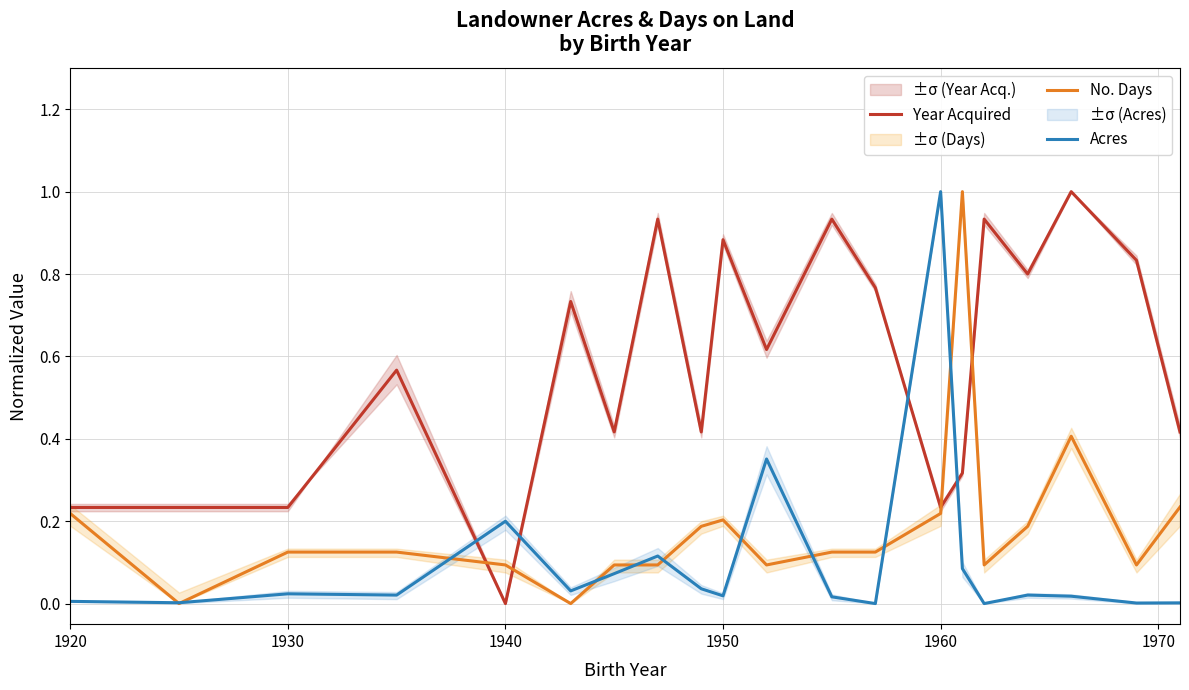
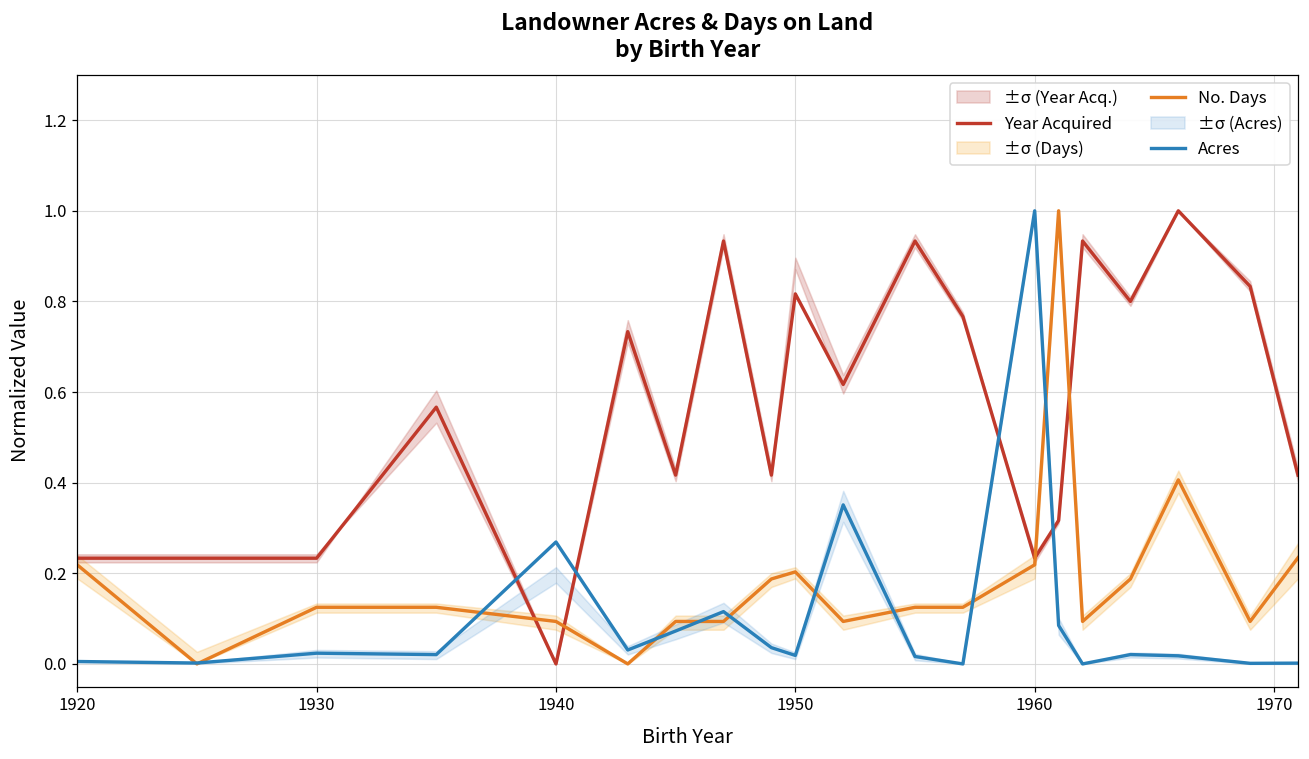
  {
    "Year Acquired": {
      "1920": 0.23,
      "1930": 0.23,
-     "1950": 0.88,
+     "1950": 0.82,
      "1960": 0.23
    },
    "Acres": {
      "1930": 0.02,
-     "1940": 0.20,
+     "1940": 0.27,
      "1950": 0.02
    }
  }
